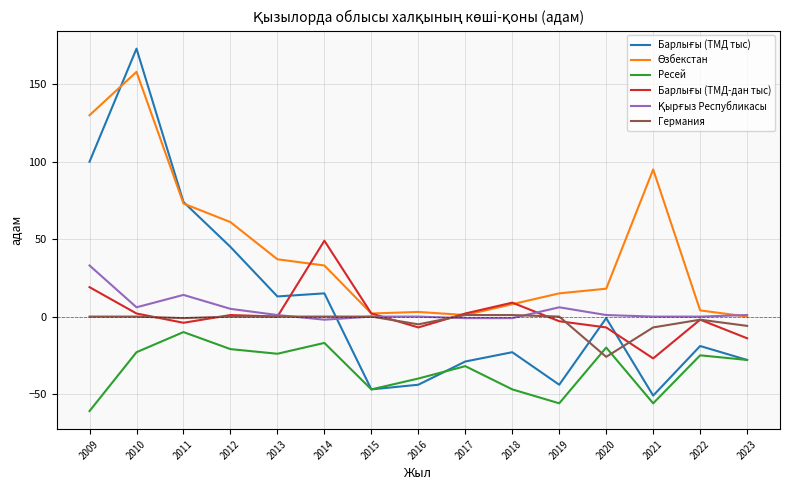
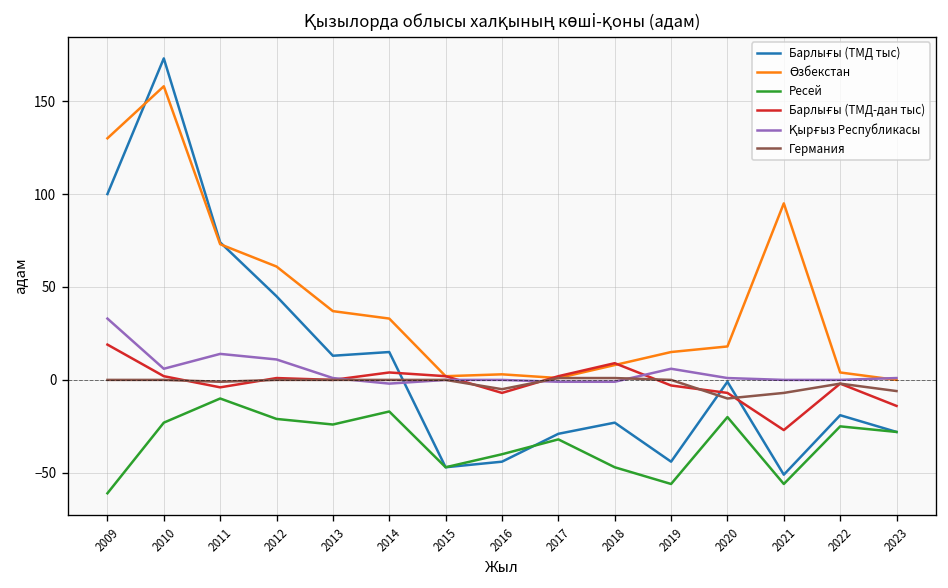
  {
    "Барлығы (ТМД тыс)": {
      "2009": 100,
      "2010": 173,
      "2012": 45,
      "2013": 13,
      "2014": 15,
      "2016": -44,
      "2017": -29,
      "2018": -23,
      "2019": -44,
      "2020": -1,
      "2021": -51,
      "2022": -19
    },
    "Өзбекстан": {
      "2009": 130,
      "2010": 158,
      "2012": 61,
      "2013": 37,
      "2014": 33,
      "2016": 3,
      "2019": 15,
      "2020": 18,
      "2021": 95,
      "2022": 4
    },
    "Ресей": {
      "2009": -61,
      "2010": -23,
      "2011": -10,
      "2012": -21,
      "2013": -24,
      "2014": -17,
      "2016": -40,
      "2017": -32,
      "2018": -47,
      "2019": -56,
      "2020": -20,
      "2021": -56,
      "2022": -25
    },
    "Барлығы (ТМД-дан тыс)": {
      "2009": 19,
      "2010": 2,
      "2011": -4,
-     "2014": 49,
+     "2014": 4,
      "2016": -7,
      "2019": -3,
      "2020": -7,
      "2021": -27,
      "2023": -14
    },
    "Қырғыз Республикасы": {
      "2009": 33,
      "2010": 6,
      "2011": 14,
-     "2012": 5,
+     "2012": 11,
      "2014": -2,
      "2016": 0,
      "2017": -1,
      "2018": -1,
      "2019": 6,
      "2020": 1,
      "2021": 0,
      "2022": 0
    },
    "Германия": {
      "2009": 0,
      "2010": 0,
      "2011": -1,
      "2014": 0,
      "2016": -5,
      "2018": 1,
      "2019": 0,
-     "2020": -26,
+     "2020": -10,
      "2021": -7,
      "2023": -6
    }
  }
